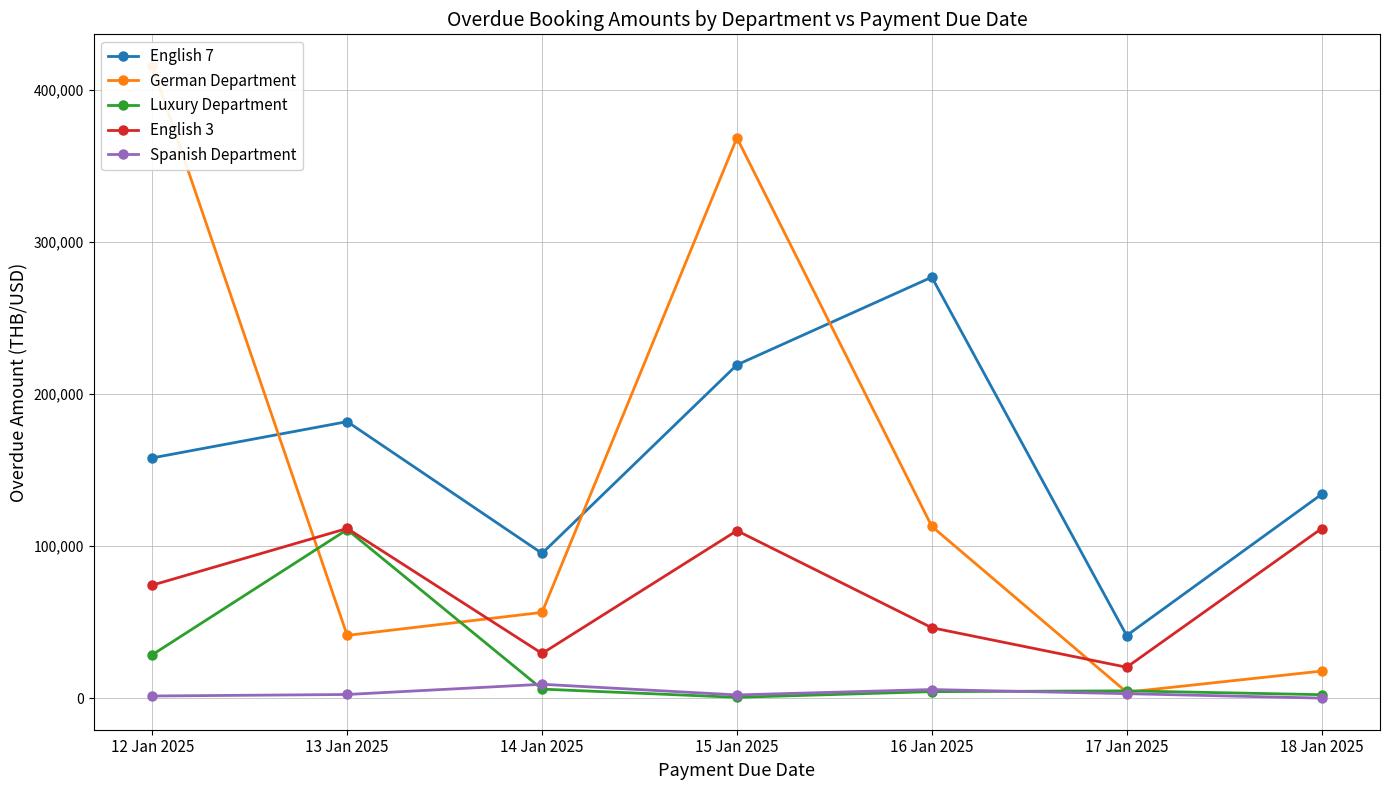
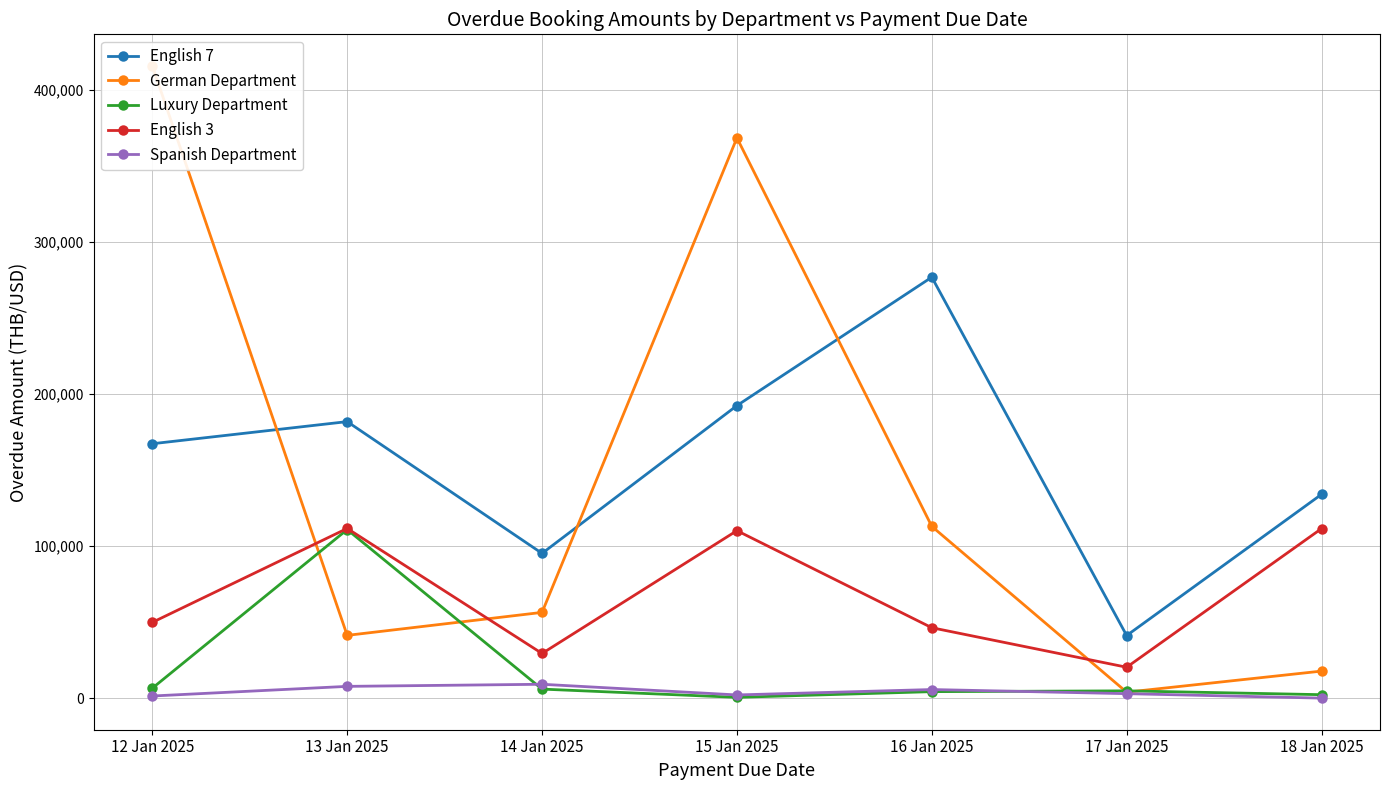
  {
    "English 7": {
-     "12 Jan 2025": "158,000",
+     "12 Jan 2025": "167,000",
      "13 Jan 2025": "182,000",
      "14 Jan 2025": "95,000",
-     "15 Jan 2025": "219,000",
+     "15 Jan 2025": "192,000",
      "16 Jan 2025": "277,000",
      "17 Jan 2025": "41,000",
      "18 Jan 2025": "134,000"
    },
    "German Department": {
      "13 Jan 2025": "41,000",
      "14 Jan 2025": "56,000",
      "15 Jan 2025": "368,000",
      "16 Jan 2025": "113,000",
      "18 Jan 2025": "18,000"
    },
    "Luxury Department": {
-     "12 Jan 2025": "29,000",
+     "12 Jan 2025": "7,000",
      "14 Jan 2025": "6,000",
      "18 Jan 2025": "2,000"
    },
    "English 3": {
-     "12 Jan 2025": "74,000",
+     "12 Jan 2025": "50,000",
      "14 Jan 2025": "29,000",
      "15 Jan 2025": "110,000",
      "16 Jan 2025": "46,000",
      "17 Jan 2025": "20,000",
      "18 Jan 2025": "111,000"
    },
    "Spanish Department": {
      "12 Jan 2025": "1,000",
-     "13 Jan 2025": "2,000",
+     "13 Jan 2025": "8,000",
      "14 Jan 2025": "9,000",
      "18 Jan 2025": "0"
    }
  }
